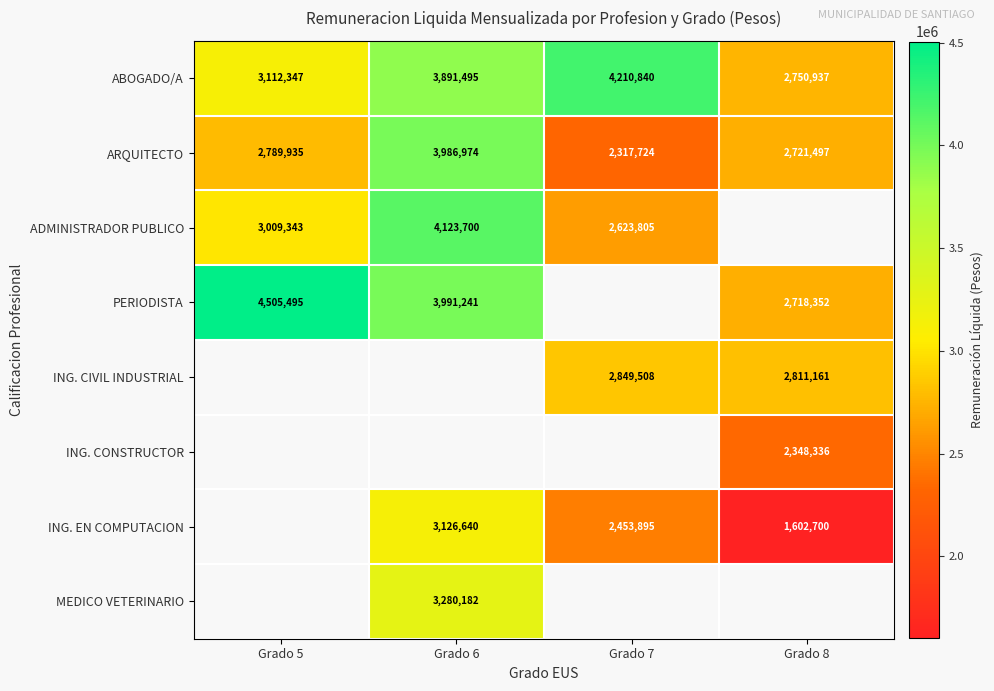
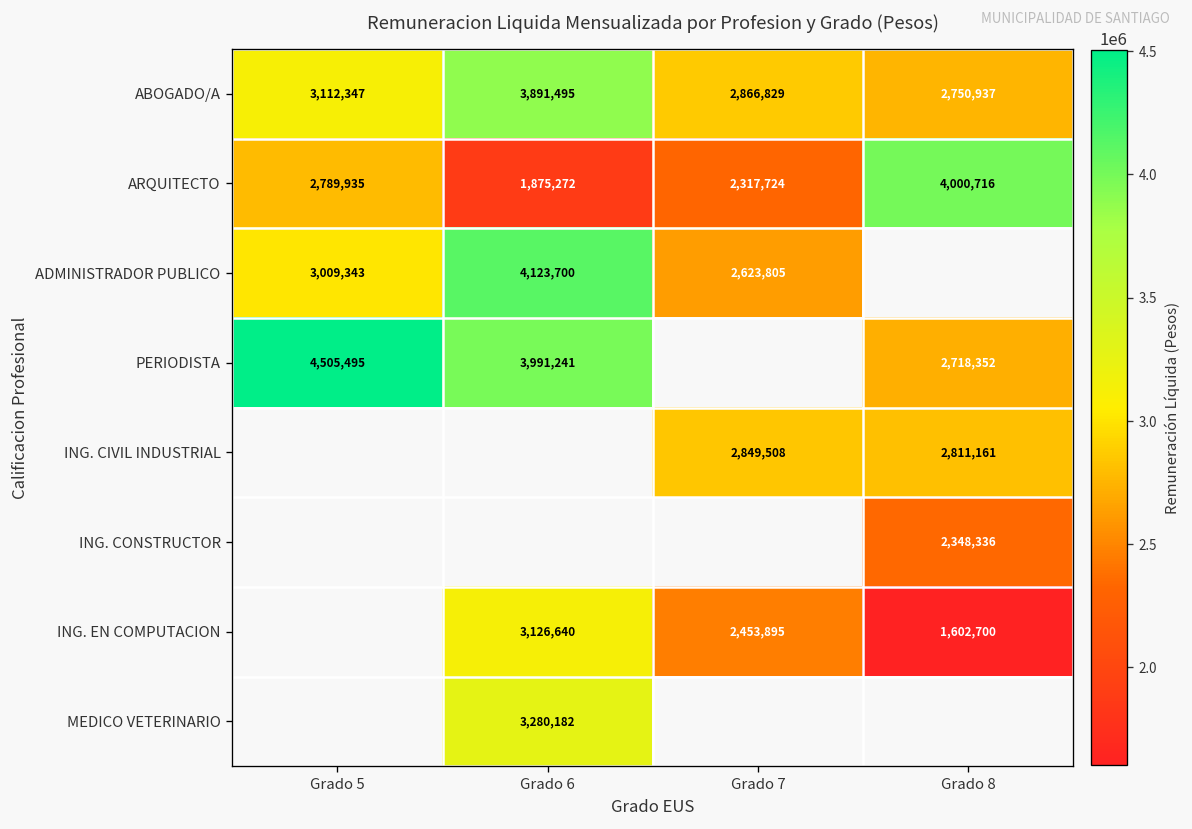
  {
    "ABOGADO/A": {
      "Grado 5": "3,112,347",
      "Grado 6": "3,891,495",
-     "Grado 7": "4,210,840",
+     "Grado 7": "2,866,829",
      "Grado 8": "2,750,937"
    },
    "ARQUITECTO": {
      "Grado 5": "2,789,935",
-     "Grado 6": "3,986,974",
+     "Grado 6": "1,875,272",
      "Grado 7": "2,317,724",
-     "Grado 8": "2,721,497"
+     "Grado 8": "4,000,716"
    },
    "ADMINISTRADOR PUBLICO": {
      "Grado 5": "3,009,343",
      "Grado 6": "4,123,700",
      "Grado 7": "2,623,805"
    },
    "PERIODISTA": {
      "Grado 5": "4,505,495",
      "Grado 6": "3,991,241",
      "Grado 8": "2,718,352"
    },
    "ING. CIVIL INDUSTRIAL": {
      "Grado 7": "2,849,508",
      "Grado 8": "2,811,161"
    },
    "ING. CONSTRUCTOR": {
      "Grado 8": "2,348,336"
    },
    "ING. EN COMPUTACION": {
      "Grado 6": "3,126,640",
      "Grado 7": "2,453,895",
      "Grado 8": "1,602,700"
    },
    "MEDICO VETERINARIO": {
      "Grado 6": "3,280,182"
    }
  }
